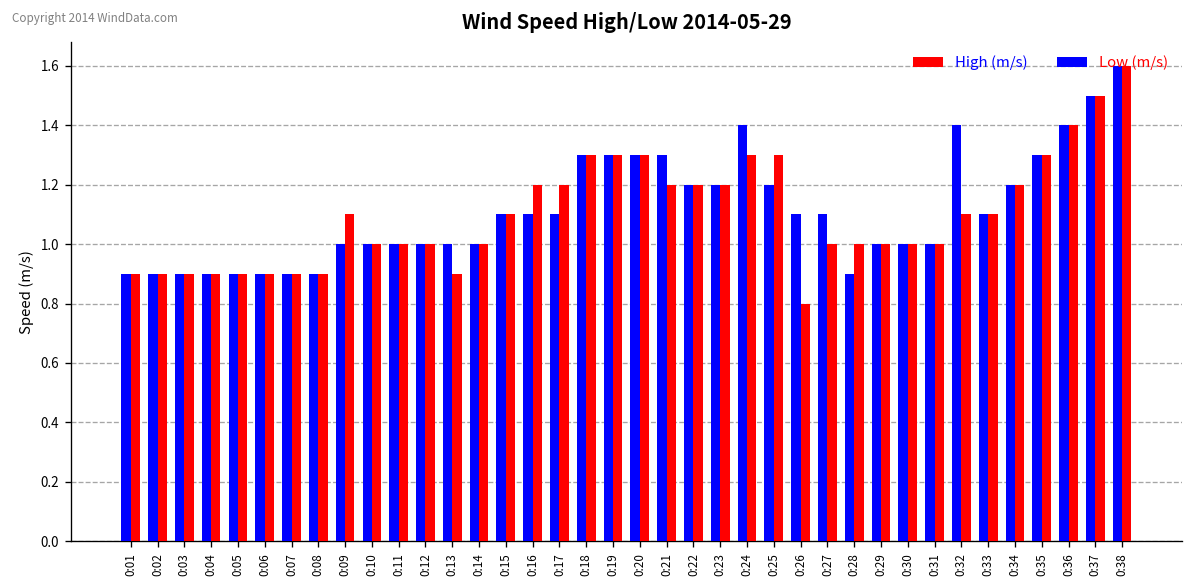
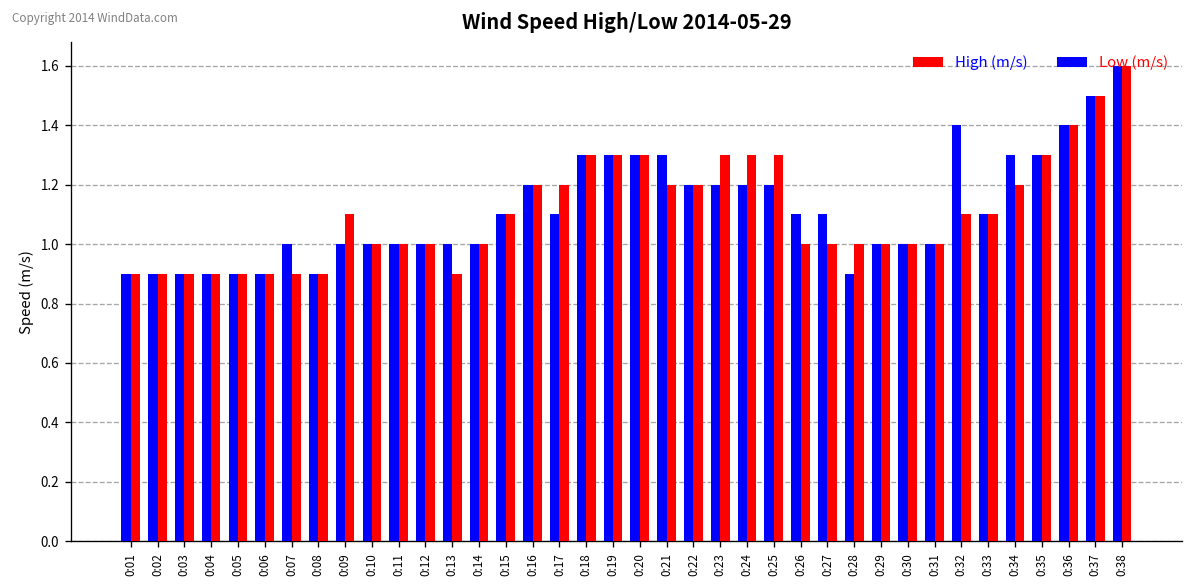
  {
    "High (m/s)": {
      "0:01": 0.9,
      "0:02": 0.9,
      "0:03": 0.9,
      "0:04": 0.9,
      "0:05": 0.9,
      "0:06": 0.9,
      "0:07": 0.9,
      "0:08": 0.9,
      "0:09": 1.1,
      "0:10": 1.0,
      "0:11": 1.0,
      "0:12": 1.0,
      "0:13": 0.9,
      "0:14": 1.0,
      "0:15": 1.1,
      "0:16": 1.2,
      "0:17": 1.2,
      "0:18": 1.3,
      "0:19": 1.3,
      "0:20": 1.3,
      "0:21": 1.2,
      "0:22": 1.2,
-     "0:23": 1.2,
+     "0:23": 1.3,
      "0:24": 1.3,
      "0:25": 1.3,
-     "0:26": 0.8,
+     "0:26": 1.0,
      "0:27": 1.0,
      "0:28": 1.0,
      "0:29": 1.0,
      "0:30": 1.0,
      "0:31": 1.0,
      "0:32": 1.1,
      "0:33": 1.1,
      "0:34": 1.2,
      "0:35": 1.3,
      "0:36": 1.4,
      "0:37": 1.5,
      "0:38": 1.6
    },
    "Low (m/s)": {
      "0:01": 0.9,
      "0:02": 0.9,
      "0:03": 0.9,
      "0:04": 0.9,
      "0:05": 0.9,
      "0:06": 0.9,
-     "0:07": 0.9,
+     "0:07": 1.0,
      "0:08": 0.9,
      "0:09": 1.0,
      "0:10": 1.0,
      "0:11": 1.0,
      "0:12": 1.0,
      "0:13": 1.0,
      "0:14": 1.0,
      "0:15": 1.1,
-     "0:16": 1.1,
+     "0:16": 1.2,
      "0:17": 1.1,
      "0:18": 1.3,
      "0:19": 1.3,
      "0:20": 1.3,
      "0:21": 1.3,
      "0:22": 1.2,
      "0:23": 1.2,
-     "0:24": 1.4,
+     "0:24": 1.2,
      "0:25": 1.2,
      "0:26": 1.1,
      "0:27": 1.1,
      "0:28": 0.9,
      "0:29": 1.0,
      "0:30": 1.0,
      "0:31": 1.0,
      "0:32": 1.4,
      "0:33": 1.1,
-     "0:34": 1.2,
+     "0:34": 1.3,
      "0:35": 1.3,
      "0:36": 1.4,
      "0:37": 1.5,
      "0:38": 1.6
    }
  }
